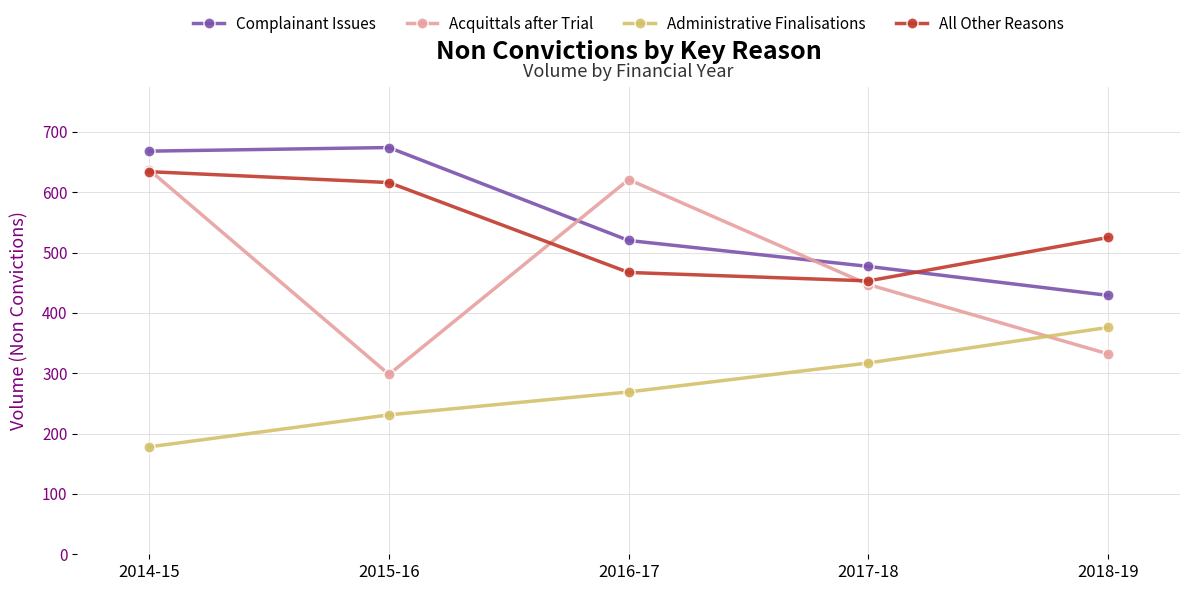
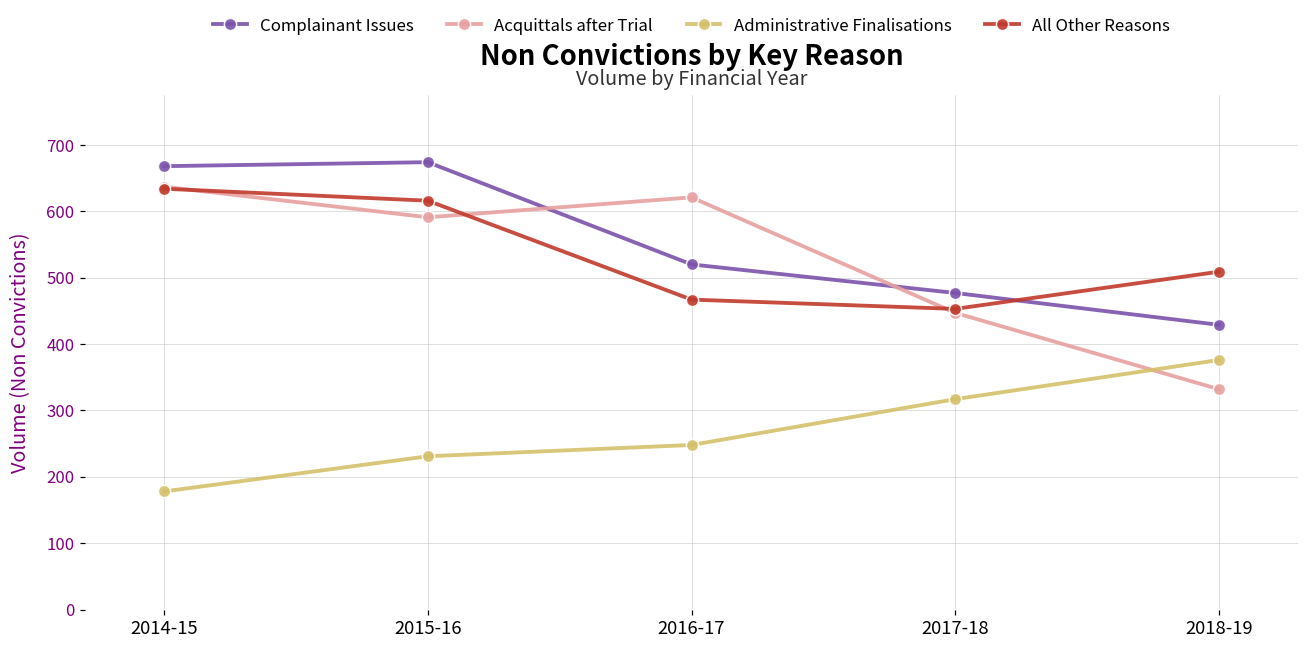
  {
    "Complainant Issues": {
      "2014-15": 670,
      "2015-16": 670,
      "2016-17": 520,
      "2017-18": 480,
      "2018-19": 430
    },
    "Acquittals after Trial": {
-     "2015-16": 300,
+     "2015-16": 590,
      "2016-17": 620,
      "2017-18": 450,
      "2018-19": 330
    },
    "Administrative Finalisations": {
      "2014-15": 180,
      "2015-16": 230,
-     "2016-17": 270,
+     "2016-17": 250,
      "2017-18": 320,
      "2018-19": 380
    },
    "All Other Reasons": {
      "2015-16": 620,
      "2016-17": 470,
      "2017-18": 450,
-     "2018-19": 530
+     "2018-19": 510
    }
  }
